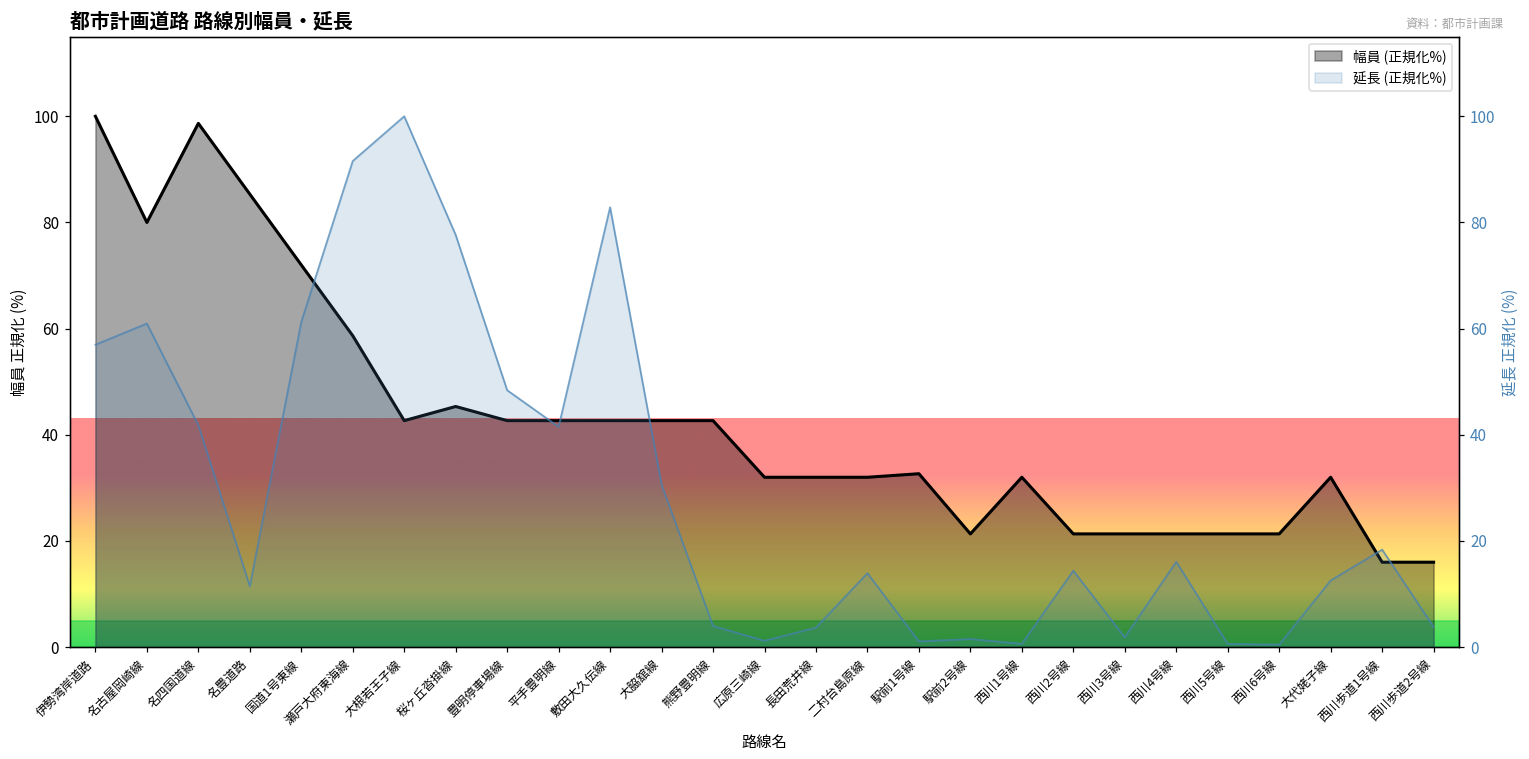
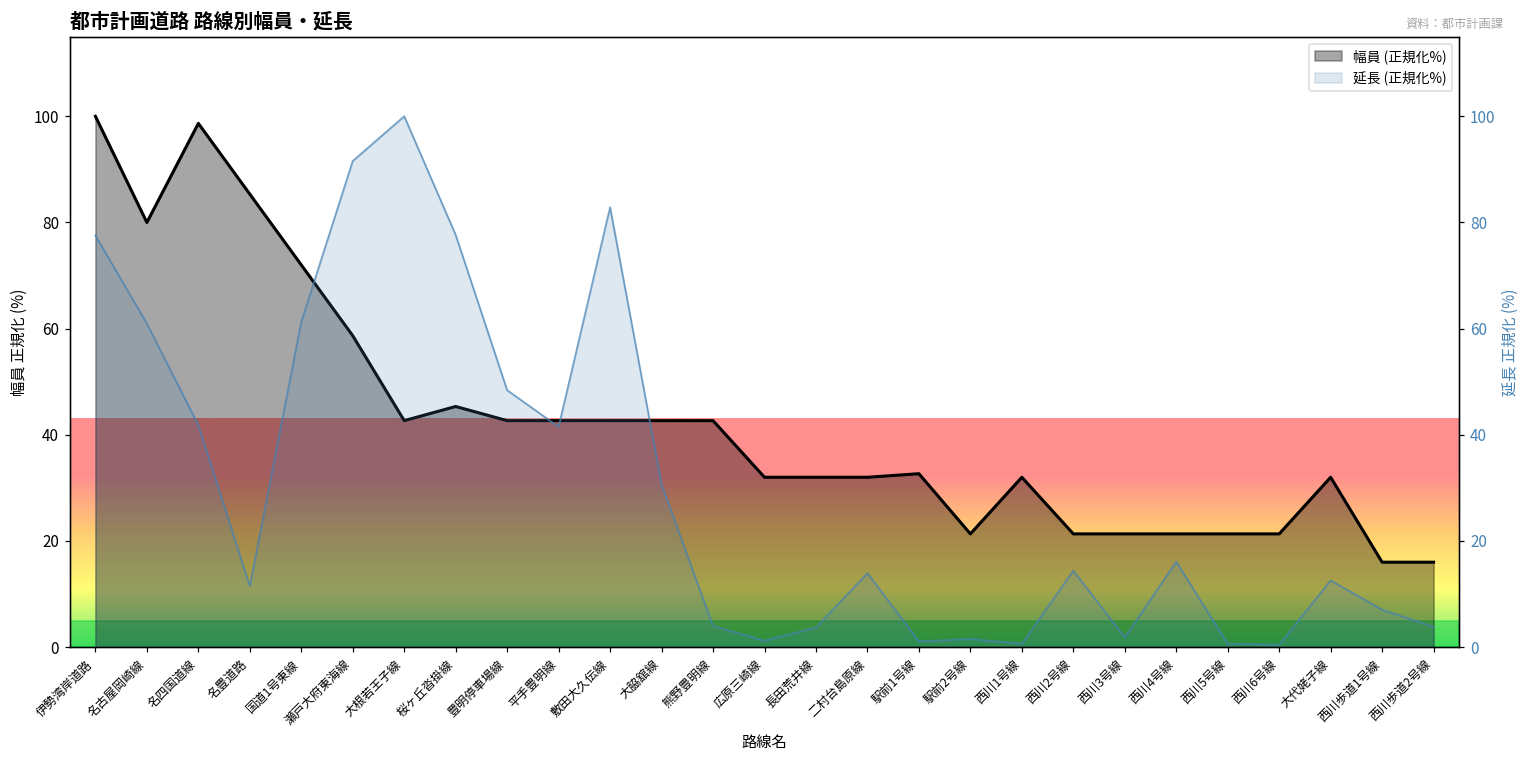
  {
    "幅員 (正規化%)": {
      "伊勢湾岸道路": 100,
      "名古屋岡崎線": 80,
      "名四国道線": 99,
      "名豊道路": 85,
      "国道1号東線": 72,
      "瀬戸大府東海線": 59,
      "大根若王子線": 43,
      "桜ヶ丘沓掛線": 45,
      "豊明停車場線": 43,
      "平手豊明線": 43,
      "敷田大久伝線": 43,
      "大脇舘線": 43,
      "熊野豊明線": 43,
      "広原三崎線": 32,
      "長田荒井線": 32,
      "二村台島原線": 32,
      "駅前1号線": 33,
      "駅前2号線": 21,
      "西川1号線": 32,
      "西川2号線": 21,
      "西川3号線": 21,
      "西川4号線": 21,
      "西川5号線": 21,
      "西川6号線": 21,
      "大代姥子線": 32,
      "西川歩道1号線": 16,
      "西川歩道2号線": 16
    },
    "延長 (正規化%)": {
-     "伊勢湾岸道路": 57,
+     "伊勢湾岸道路": 78,
      "名古屋岡崎線": 61,
      "名四国道線": 42,
      "名豊道路": 11,
      "国道1号東線": 61,
      "瀬戸大府東海線": 92,
      "大根若王子線": 100,
      "桜ヶ丘沓掛線": 78,
      "豊明停車場線": 48,
      "平手豊明線": 42,
      "敷田大久伝線": 83,
      "大脇舘線": 31,
      "熊野豊明線": 4,
      "広原三崎線": 1,
      "長田荒井線": 4,
      "二村台島原線": 14,
      "駅前1号線": 1,
      "駅前2号線": 2,
      "西川1号線": 1,
      "西川2号線": 14,
      "西川3号線": 2,
      "西川4号線": 16,
      "西川5号線": 1,
      "西川6号線": 0,
      "大代姥子線": 13,
-     "西川歩道1号線": 18,
+     "西川歩道1号線": 7,
      "西川歩道2号線": 4
    }
  }
